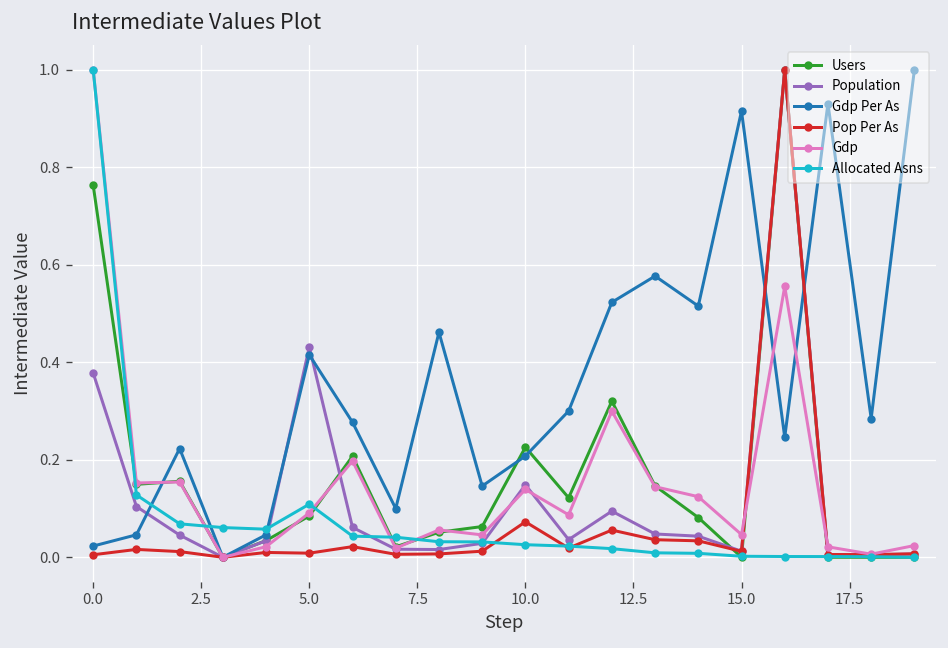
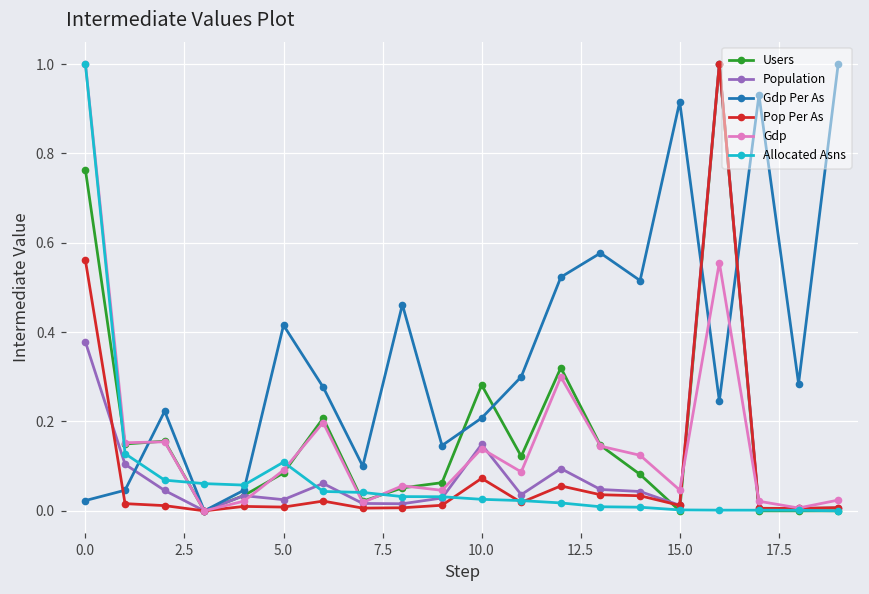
  {
    "Users": {
      "0.0": 0.76,
      "5.0": 0.08,
-     "10.0": 0.23
+     "10.0": 0.28
    },
    "Population": {
      "0.0": 0.38,
-     "5.0": 0.43,
+     "5.0": 0.03,
      "10.0": 0.15
    },
    "Gdp Per As": {
      "0.0": 0.02,
      "5.0": 0.42,
      "10.0": 0.21,
      "15.0": 0.92
    },
    "Pop Per As": {
-     "0.0": 0.01,
+     "0.0": 0.56,
      "5.0": 0.01,
      "10.0": 0.07
    },
    "Gdp": {
      "5.0": 0.09,
      "10.0": 0.14,
      "15.0": 0.05
    },
    "Allocated Asns": {
      "5.0": 0.11,
      "10.0": 0.03
    }
  }
